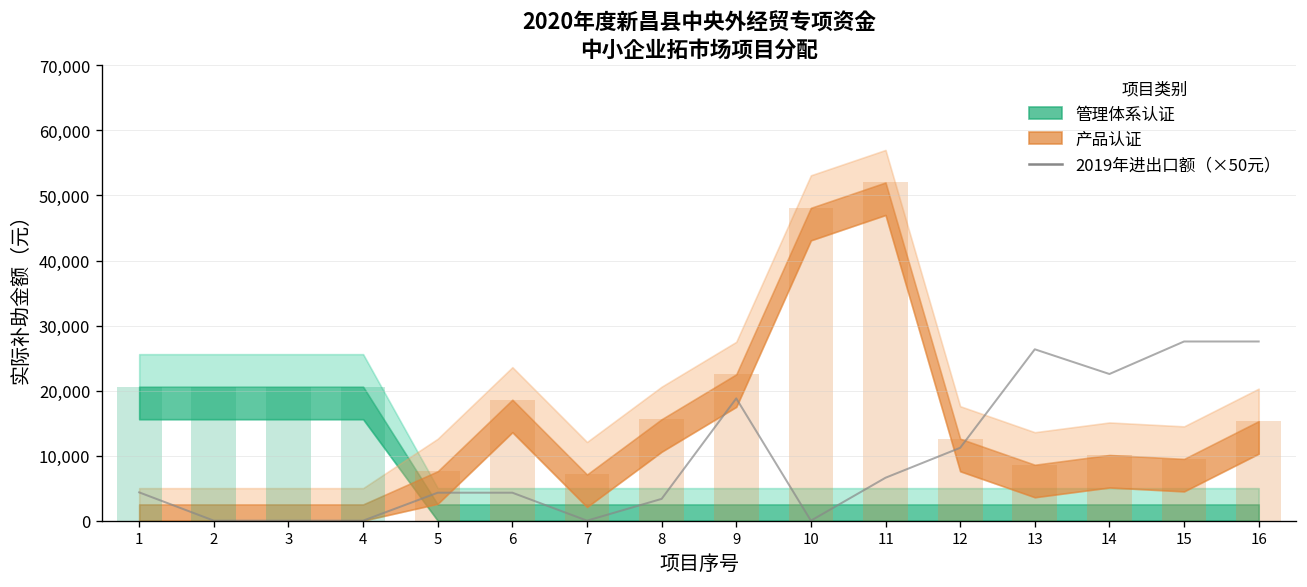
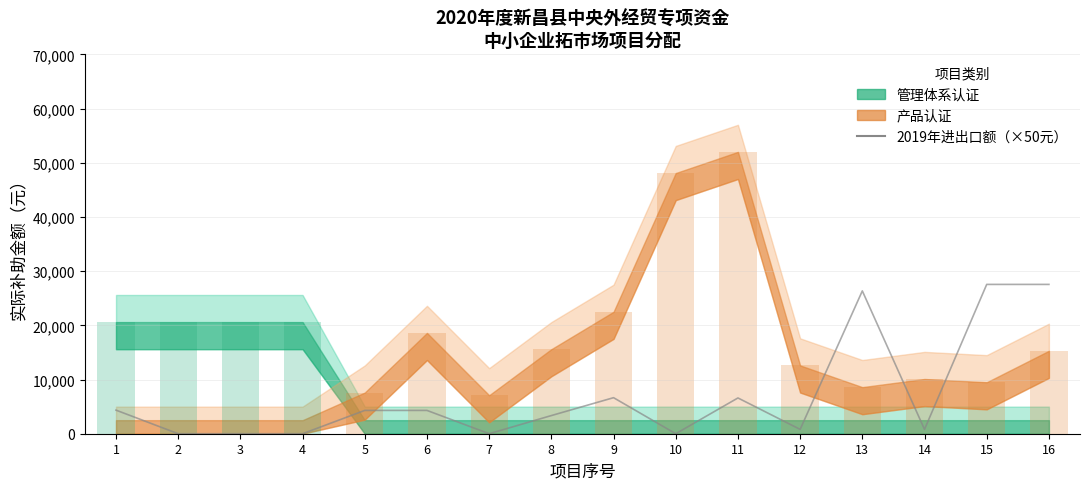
  {
    "2019年进出口额（×50元）": {
      "1": "4,000",
      "2": "0",
      "3": "0",
      "4": "0",
      "5": "4,000",
      "6": "4,000",
      "7": "0",
      "8": "3,000",
-     "9": "19,000",
+     "9": "7,000",
      "10": "0",
      "11": "7,000",
-     "12": "11,000",
+     "12": "1,000",
      "13": "26,000",
-     "14": "23,000",
+     "14": "1,000",
      "15": "28,000",
      "16": "28,000"
    }
  }
